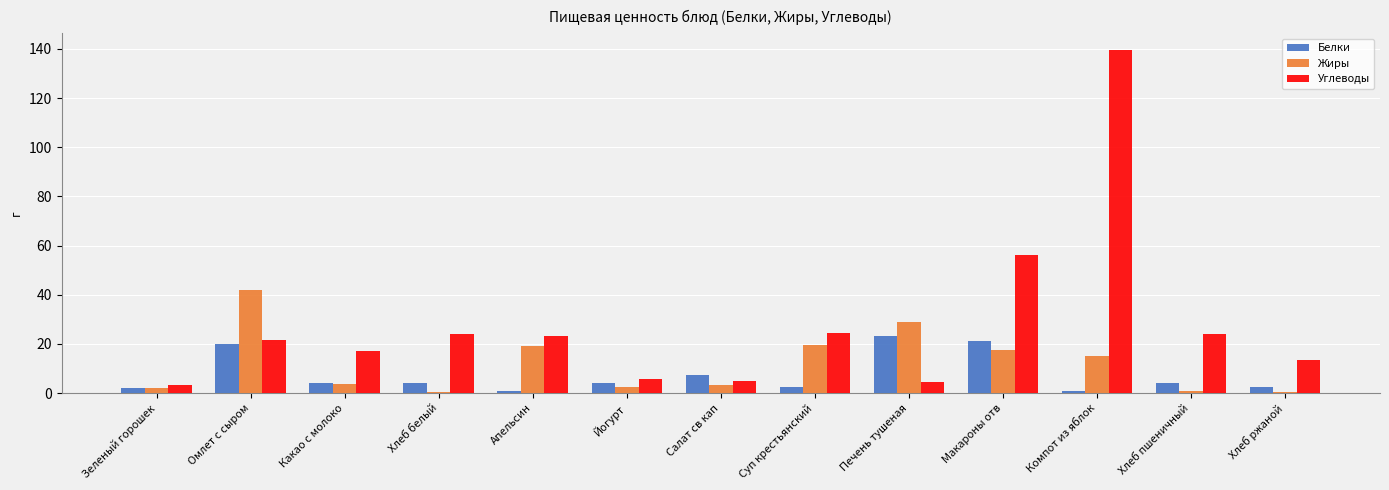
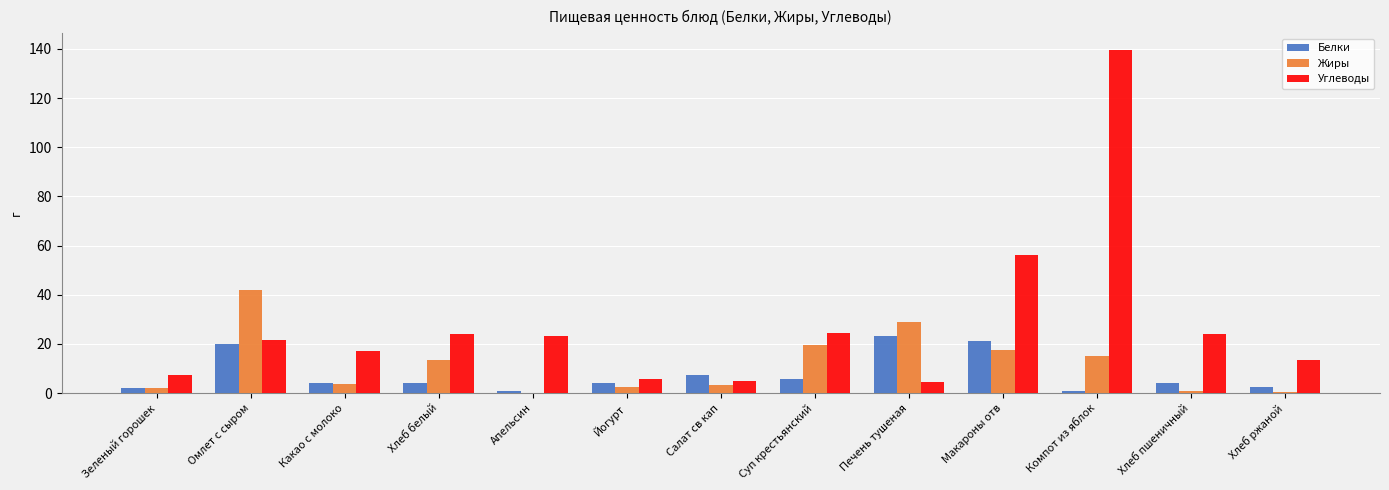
  {
    "Белки": {
      "Зеленый горошек": 2,
      "Омлет с сыром": 20,
      "Какао с молоко": 4,
      "Хлеб белый": 4,
      "Йогурт": 4,
      "Салат св кап": 8,
-     "Суп крестьянский": 2,
+     "Суп крестьянский": 6,
      "Печень тушеная": 23,
      "Макароны отв": 21,
      "Хлеб пшеничный": 4,
      "Хлеб ржаной": 3
    },
    "Жиры": {
      "Зеленый горошек": 2,
      "Омлет с сыром": 42,
      "Какао с молоко": 4,
-     "Хлеб белый": 1,
-     "Апельсин": 19,
+     "Хлеб белый": 13,
+     "Апельсин": 0,
      "Йогурт": 3,
      "Салат св кап": 3,
      "Суп крестьянский": 20,
      "Печень тушеная": 29,
      "Макароны отв": 17,
      "Компот из яблок": 15
    },
    "Углеводы": {
-     "Зеленый горошек": 3,
+     "Зеленый горошек": 7,
      "Омлет с сыром": 22,
      "Какао с молоко": 17,
      "Хлеб белый": 24,
      "Апельсин": 23,
      "Йогурт": 6,
      "Салат св кап": 5,
      "Суп крестьянский": 25,
      "Печень тушеная": 5,
      "Макароны отв": 56,
      "Компот из яблок": 139,
      "Хлеб пшеничный": 24,
      "Хлеб ржаной": 13
    }
  }
